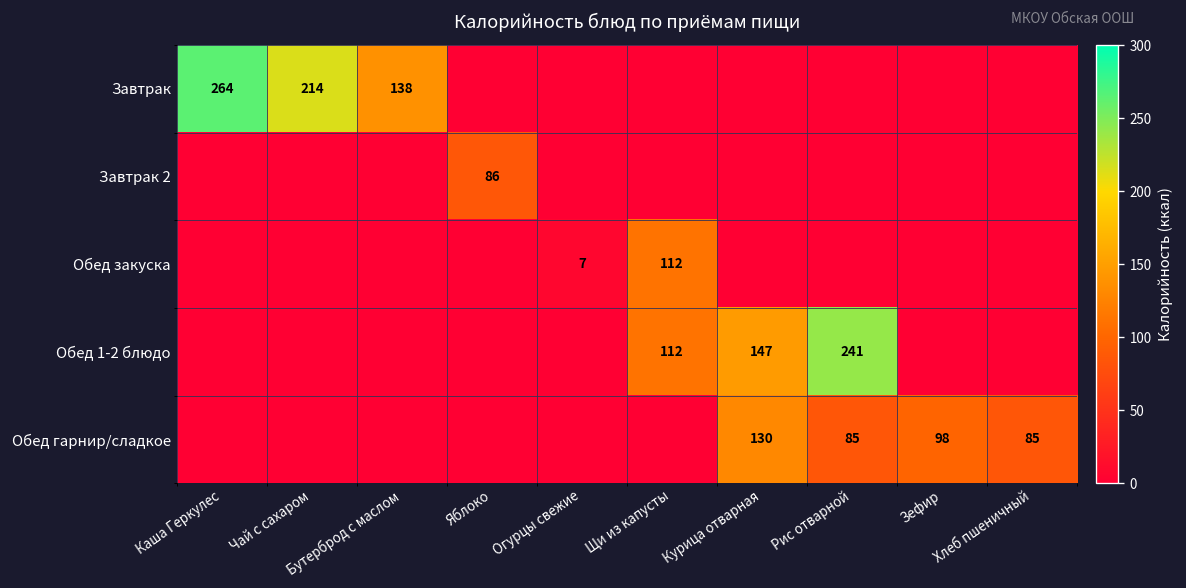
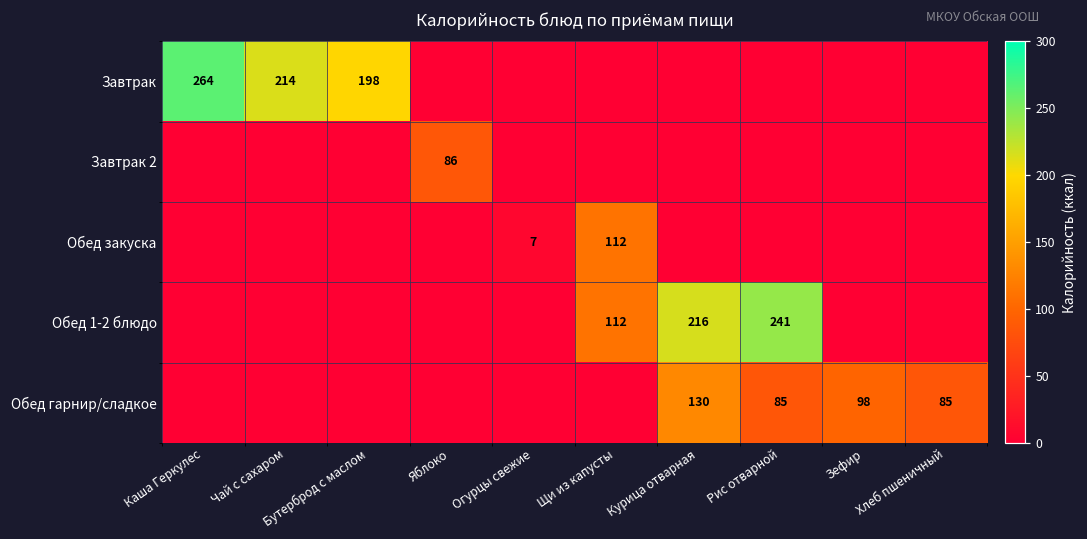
  {
    "Завтрак": {
      "Каша Геркулес": 264,
      "Чай с сахаром": 214,
-     "Бутерброд с маслом": 138
+     "Бутерброд с маслом": 198
    },
    "Завтрак 2": {
      "Яблоко": 86
    },
    "Обед закуска": {
      "Огурцы свежие": 7,
      "Щи из капусты": 112
    },
    "Обед 1-2 блюдо": {
      "Щи из капусты": 112,
-     "Курица отварная": 147,
+     "Курица отварная": 216,
      "Рис отварной": 241
    },
    "Обед гарнир/сладкое": {
      "Курица отварная": 130,
      "Рис отварной": 85,
      "Зефир": 98,
      "Хлеб пшеничный": 85
    }
  }
